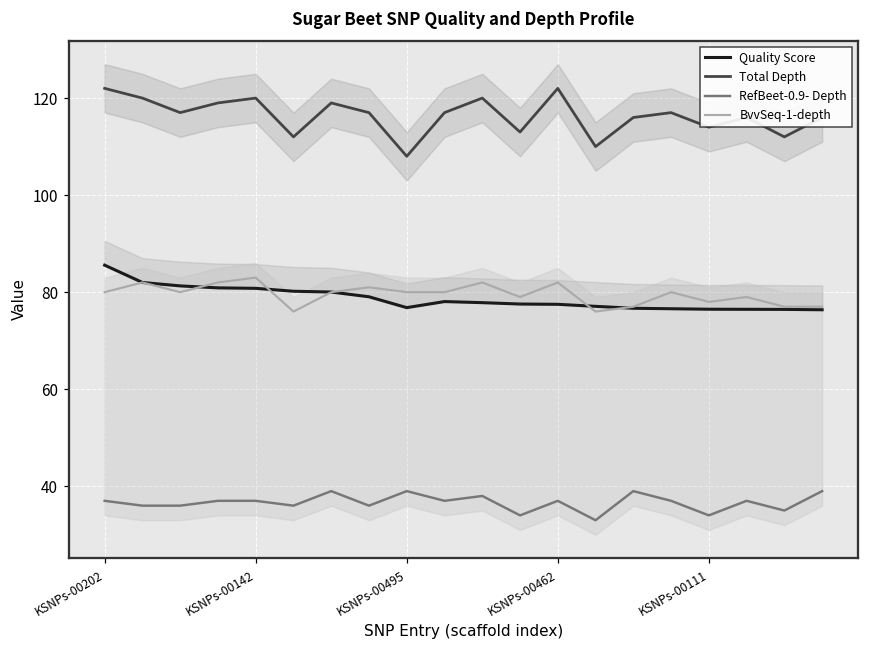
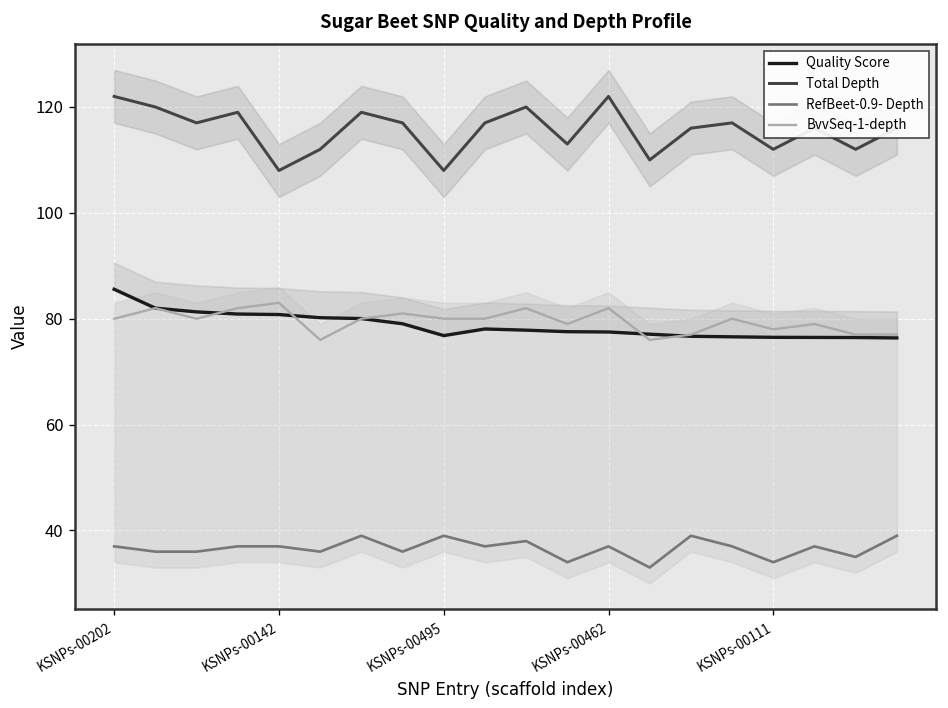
  {
    "Quality Score": {
      "KSNPs-00202": 86,
      "KSNPs-00142": 81,
      "KSNPs-00495": 77,
      "KSNPs-00462": 77,
      "KSNPs-00111": 76
    },
    "Total Depth": {
      "KSNPs-00202": 122,
-     "KSNPs-00142": 120,
+     "KSNPs-00142": 108,
      "KSNPs-00495": 108,
      "KSNPs-00462": 122,
-     "KSNPs-00111": 114
+     "KSNPs-00111": 112
    }
  }
